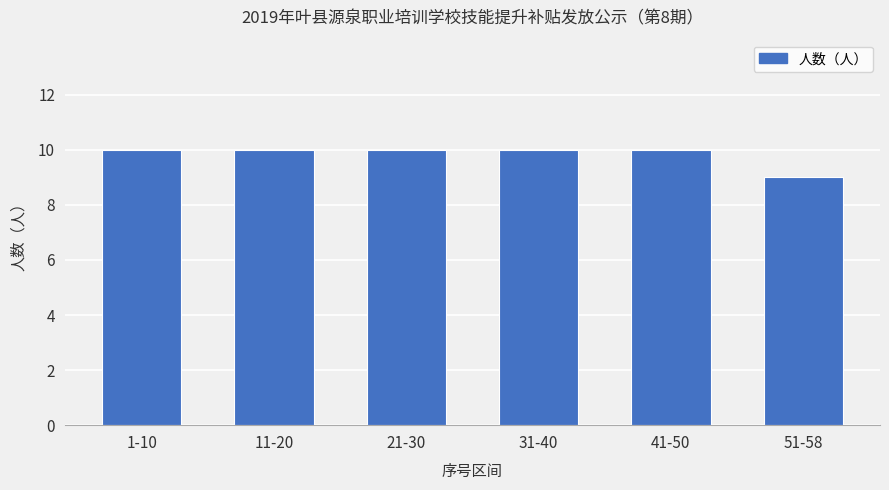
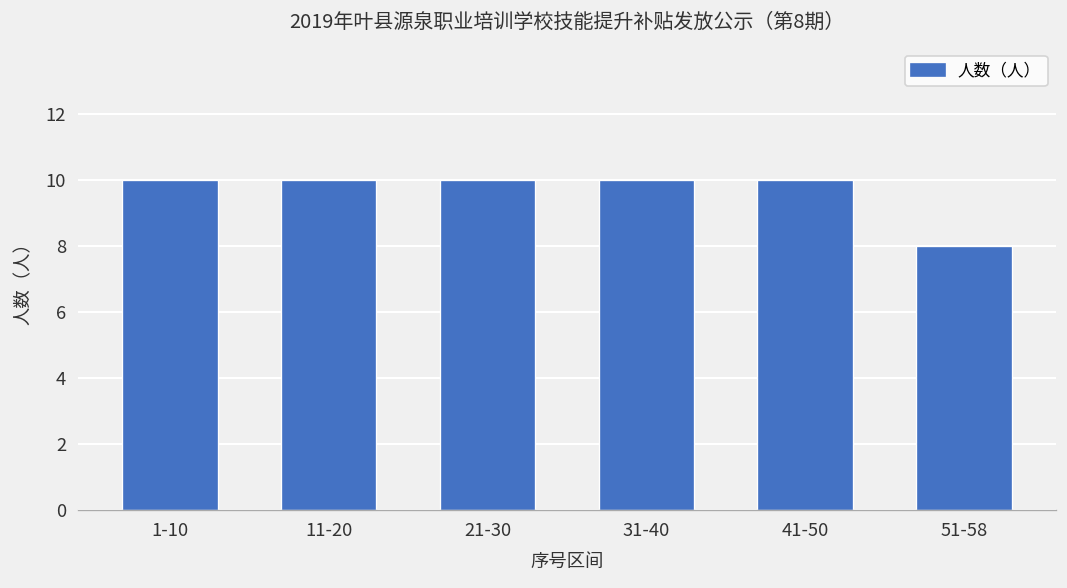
  {
    "1-10": 10,
    "11-20": 10,
    "21-30": 10,
    "31-40": 10,
    "41-50": 10,
-   "51-58": 9
+   "51-58": 8
  }
